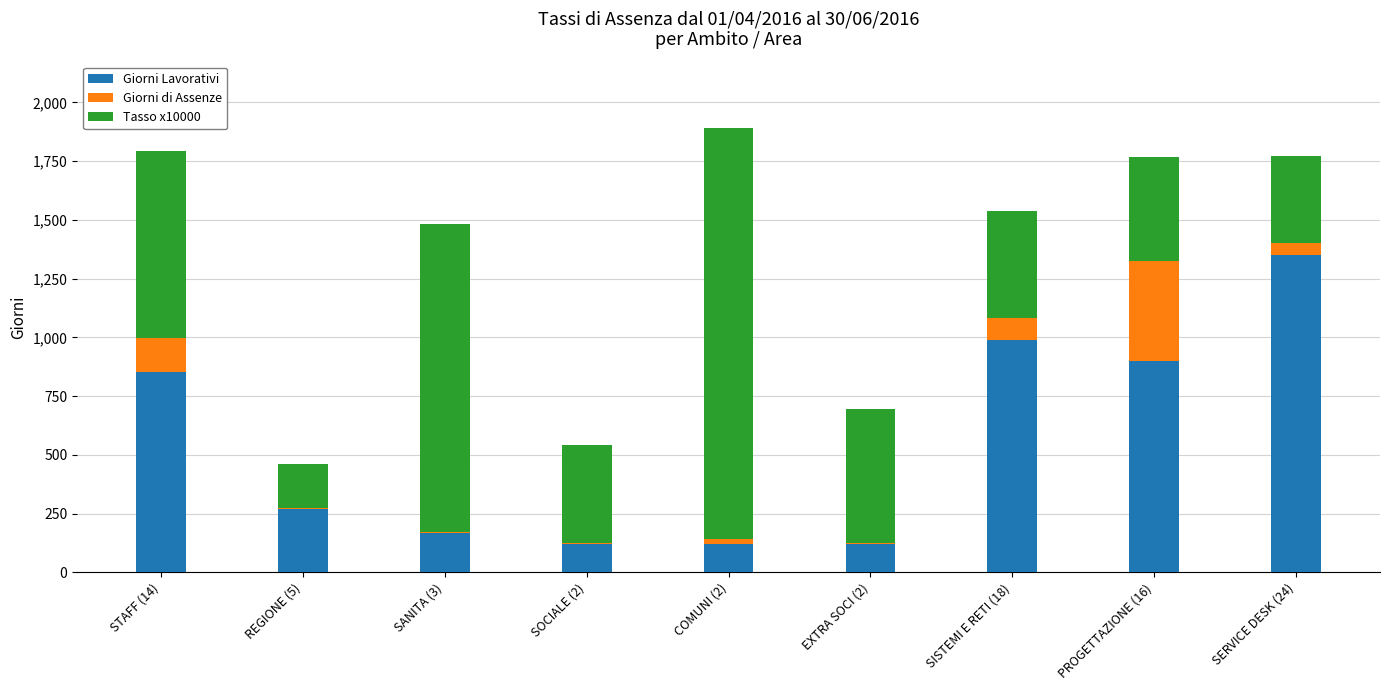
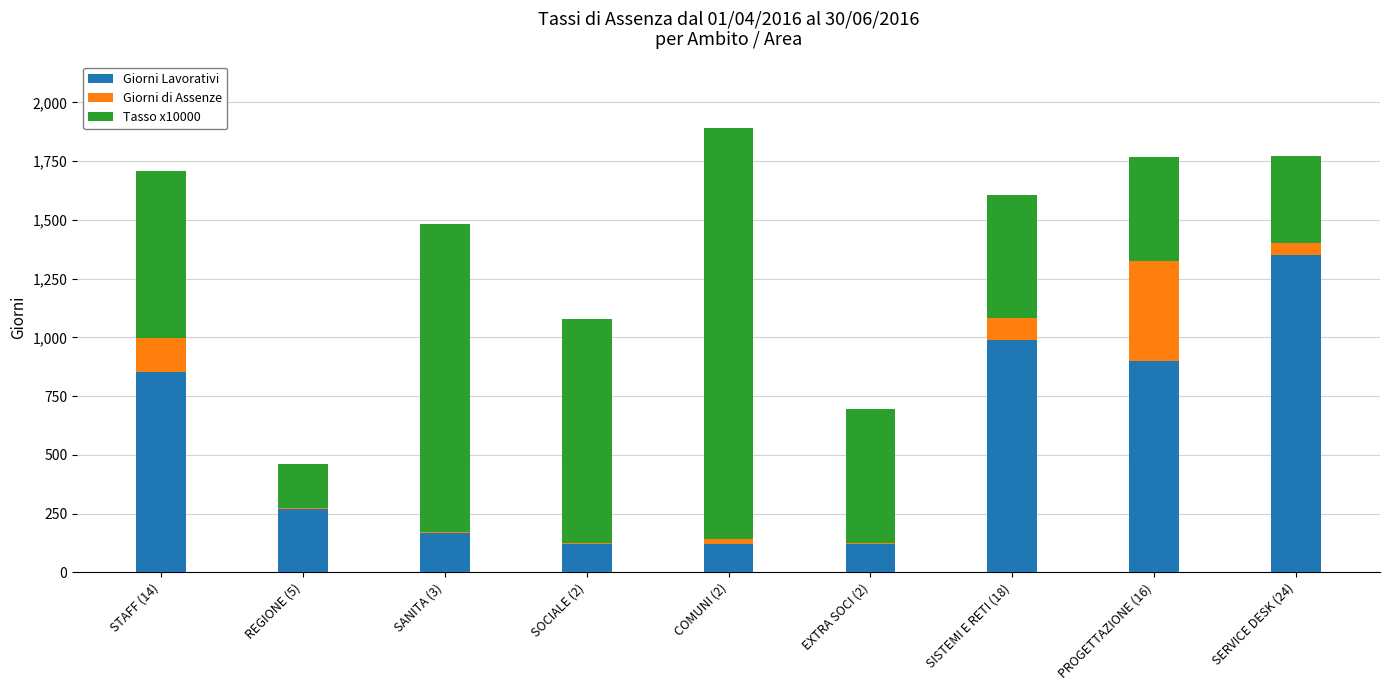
  {
    "Giorni Lavorativi": {
      "STAFF (14)": "850",
      "REGIONE (5)": "270",
      "SANITA (3)": "170",
      "SOCIALE (2)": "120",
      "COMUNI (2)": "120",
      "EXTRA SOCI (2)": "120",
      "SISTEMI E RETI (18)": "990",
      "PROGETTAZIONE (16)": "900",
      "SERVICE DESK (24)": "1,350"
    },
    "Giorni di Assenze": {
      "STAFF (14)": "140",
      "COMUNI (2)": "20",
      "SISTEMI E RETI (18)": "90",
      "PROGETTAZIONE (16)": "420",
      "SERVICE DESK (24)": "50"
    },
    "Tasso x10000": {
-     "STAFF (14)": "800",
+     "STAFF (14)": "710",
      "REGIONE (5)": "190",
      "SANITA (3)": "1,310",
-     "SOCIALE (2)": "420",
+     "SOCIALE (2)": "950",
      "COMUNI (2)": "1,750",
      "EXTRA SOCI (2)": "570",
-     "SISTEMI E RETI (18)": "450",
+     "SISTEMI E RETI (18)": "520",
      "PROGETTAZIONE (16)": "440",
      "SERVICE DESK (24)": "370"
    }
  }
